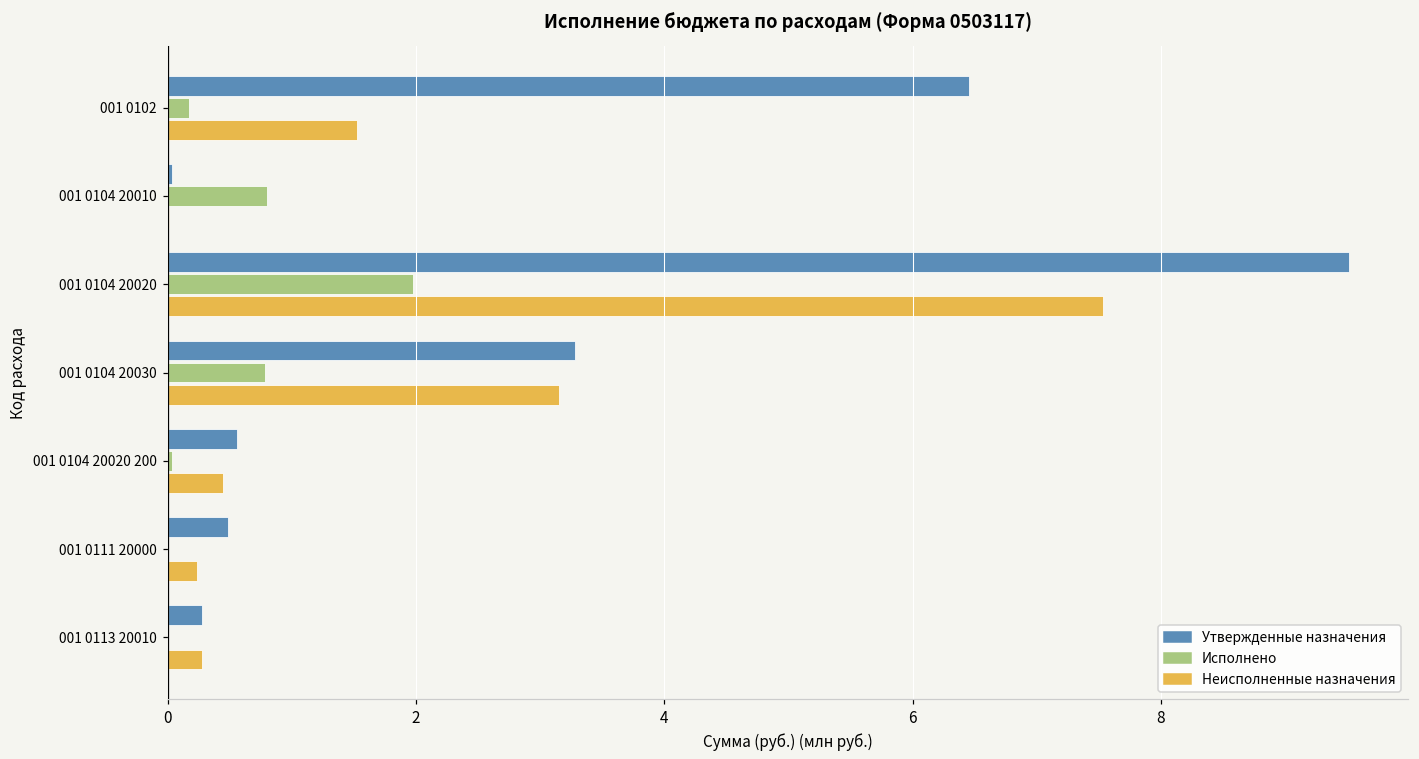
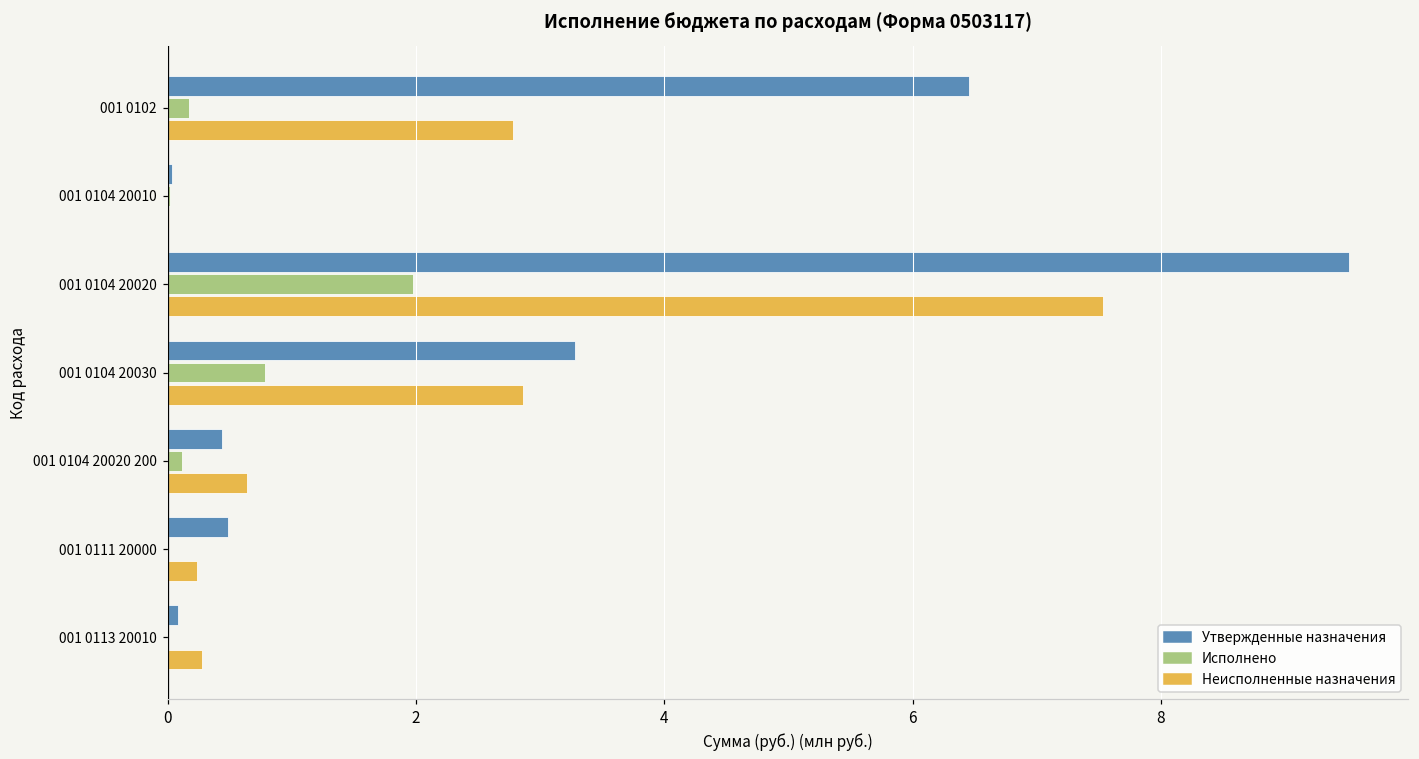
  {
    "Утвержденные назначения": {
      "001 0102": 6.46,
      "001 0104 20010": 0.03,
      "001 0104 20020": 9.52,
      "001 0104 20030": 3.28,
-     "001 0104 20020 200": 0.56,
+     "001 0104 20020 200": 0.44,
      "001 0111 20000": 0.48,
-     "001 0113 20010": 0.28
+     "001 0113 20010": 0.08
    },
    "Исполнено": {
      "001 0102": 0.17,
-     "001 0104 20010": 0.80,
+     "001 0104 20010": 0.02,
      "001 0104 20020": 1.98,
      "001 0104 20030": 0.78,
-     "001 0104 20020 200": 0.04,
+     "001 0104 20020 200": 0.12,
      "001 0111 20000": 0.00,
      "001 0113 20010": 0.00
    },
    "Неисполненные назначения": {
-     "001 0102": 1.53,
+     "001 0102": 2.78,
      "001 0104 20020": 7.54,
-     "001 0104 20030": 3.15,
-     "001 0104 20020 200": 0.44,
+     "001 0104 20030": 2.86,
+     "001 0104 20020 200": 0.63,
      "001 0111 20000": 0.23,
      "001 0113 20010": 0.28
    }
  }
